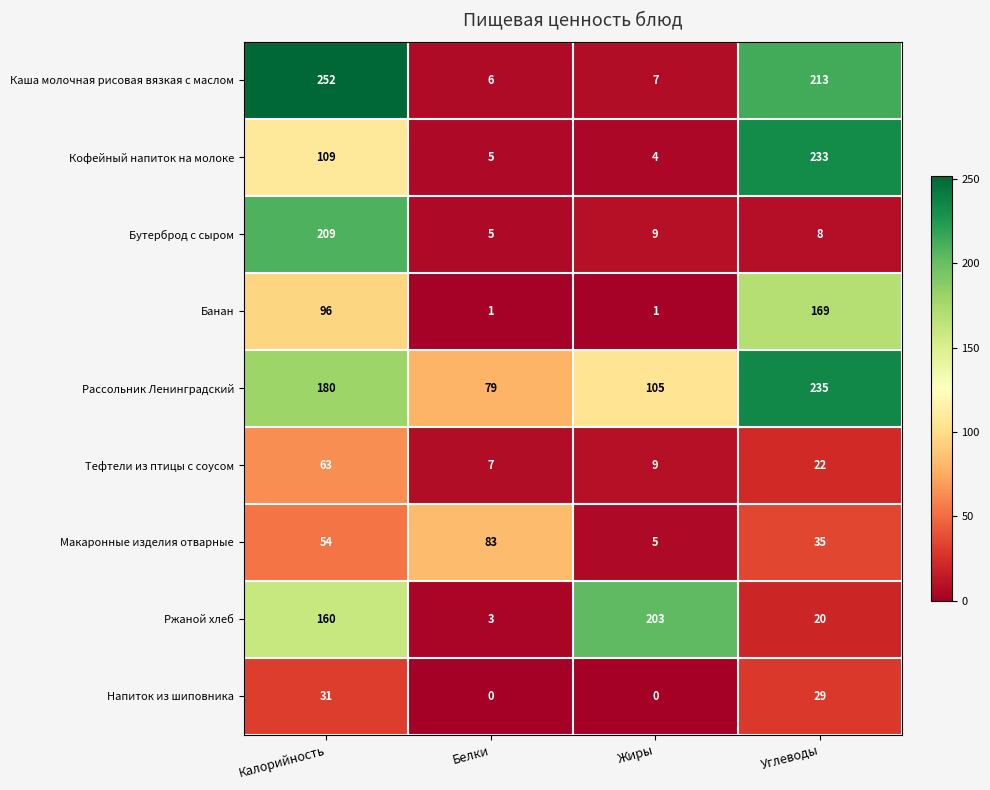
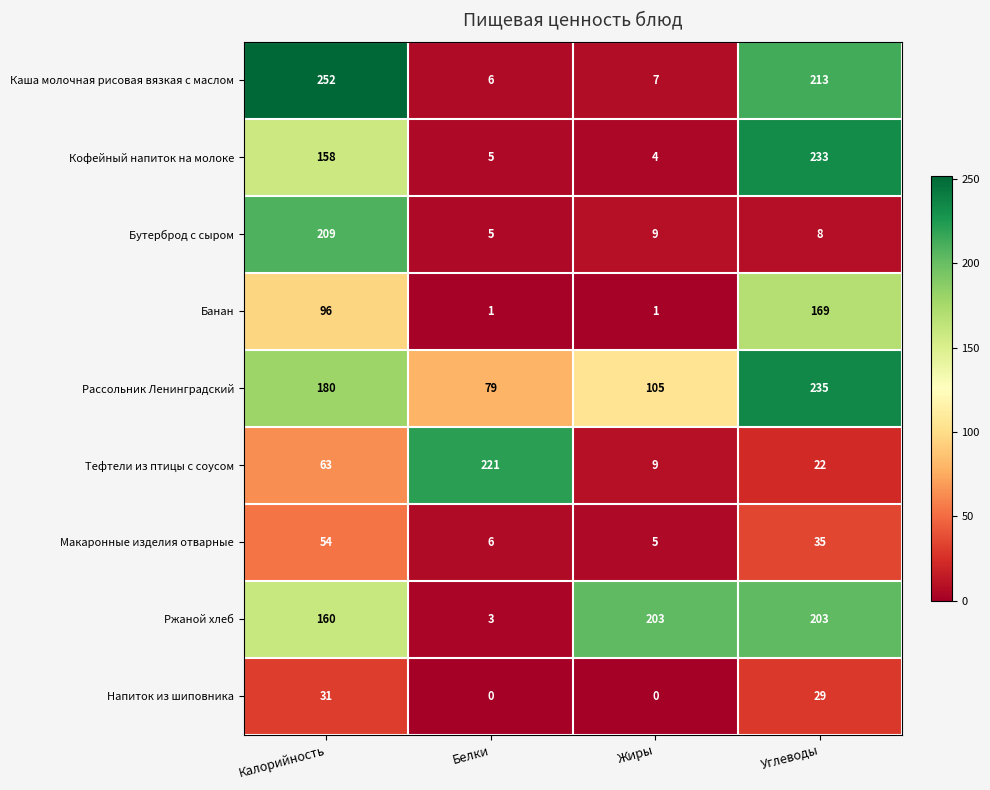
  {
    "Каша молочная рисовая вязкая с маслом": {
      "Калорийность": 252,
      "Белки": 6,
      "Жиры": 7,
      "Углеводы": 213
    },
    "Кофейный напиток на молоке": {
-     "Калорийность": 109,
+     "Калорийность": 158,
      "Белки": 5,
      "Жиры": 4,
      "Углеводы": 233
    },
    "Бутерброд с сыром": {
      "Калорийность": 209,
      "Белки": 5,
      "Жиры": 9,
      "Углеводы": 8
    },
    "Банан": {
      "Калорийность": 96,
      "Белки": 1,
      "Жиры": 1,
      "Углеводы": 169
    },
    "Рассольник Ленинградский": {
      "Калорийность": 180,
      "Белки": 79,
      "Жиры": 105,
      "Углеводы": 235
    },
    "Тефтели из птицы с соусом": {
      "Калорийность": 63,
-     "Белки": 7,
+     "Белки": 221,
      "Жиры": 9,
      "Углеводы": 22
    },
    "Макаронные изделия отварные": {
      "Калорийность": 54,
-     "Белки": 83,
+     "Белки": 6,
      "Жиры": 5,
      "Углеводы": 35
    },
    "Ржаной хлеб": {
      "Калорийность": 160,
      "Белки": 3,
      "Жиры": 203,
-     "Углеводы": 20
+     "Углеводы": 203
    },
    "Напиток из шиповника": {
      "Калорийность": 31,
      "Белки": 0,
      "Жиры": 0,
      "Углеводы": 29
    }
  }
